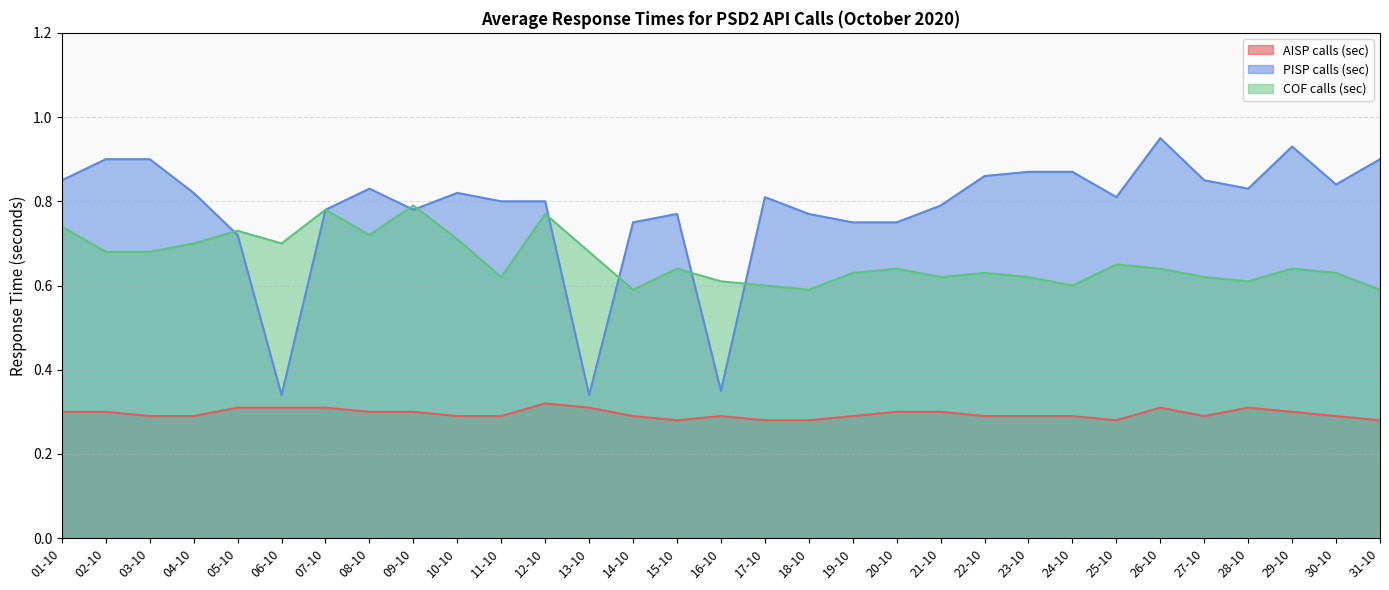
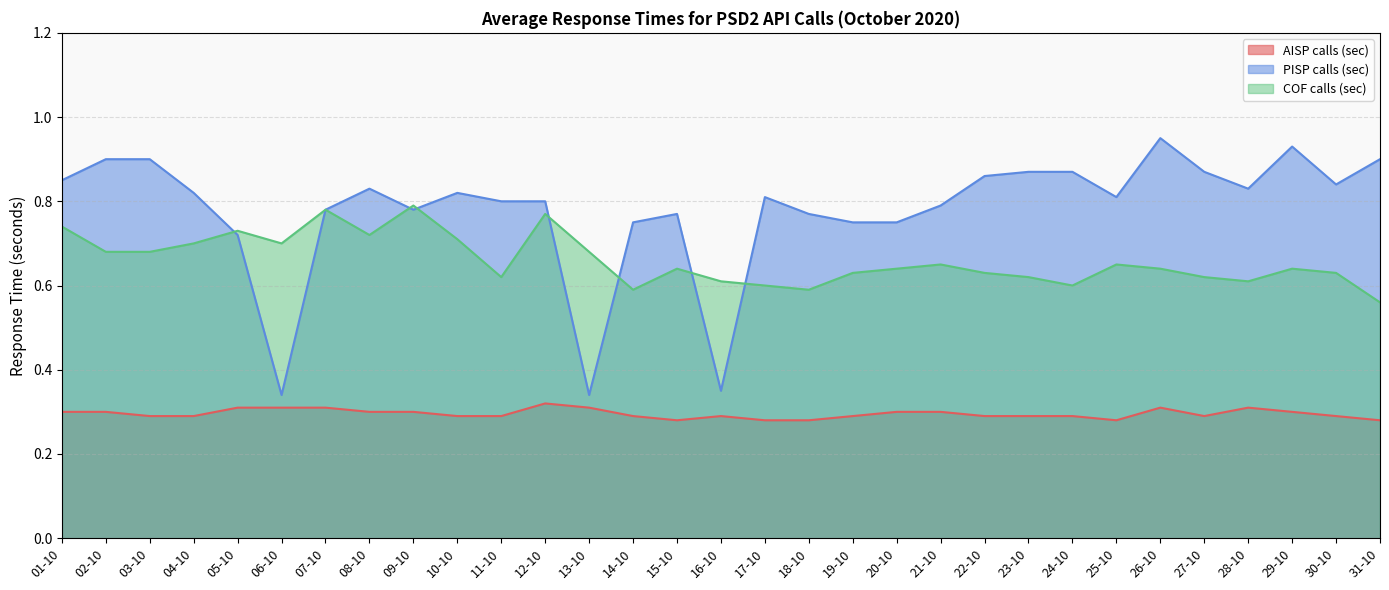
  {
    "AISP calls (sec)": {
      "01-10": 0.30,
      "02-10": 0.30,
      "03-10": 0.29,
      "04-10": 0.29,
      "05-10": 0.31,
      "06-10": 0.31,
      "07-10": 0.31,
      "08-10": 0.30,
      "09-10": 0.30,
      "10-10": 0.29,
      "11-10": 0.29,
      "12-10": 0.32,
      "13-10": 0.31,
      "14-10": 0.29,
      "15-10": 0.28,
      "16-10": 0.29,
      "17-10": 0.28,
      "18-10": 0.28,
      "19-10": 0.29,
      "20-10": 0.30,
      "21-10": 0.30,
      "22-10": 0.29,
      "23-10": 0.29,
      "24-10": 0.29,
      "25-10": 0.28,
      "26-10": 0.31,
      "27-10": 0.29,
      "28-10": 0.31,
      "29-10": 0.30,
      "30-10": 0.29,
      "31-10": 0.28
    },
    "PISP calls (sec)": {
      "01-10": 0.85,
      "02-10": 0.90,
      "03-10": 0.90,
      "04-10": 0.82,
      "05-10": 0.72,
      "06-10": 0.34,
      "08-10": 0.83,
      "09-10": 0.78,
      "10-10": 0.82,
      "11-10": 0.80,
      "12-10": 0.80,
      "13-10": 0.34,
      "14-10": 0.75,
      "15-10": 0.77,
      "16-10": 0.35,
      "17-10": 0.81,
      "18-10": 0.77,
      "19-10": 0.75,
      "20-10": 0.75,
      "21-10": 0.79,
      "22-10": 0.86,
      "23-10": 0.87,
      "24-10": 0.87,
      "25-10": 0.81,
      "26-10": 0.95,
-     "27-10": 0.85,
+     "27-10": 0.87,
      "28-10": 0.83,
      "29-10": 0.93,
      "30-10": 0.84,
      "31-10": 0.90
    },
    "COF calls (sec)": {
      "01-10": 0.74,
      "02-10": 0.68,
      "03-10": 0.68,
      "04-10": 0.70,
      "05-10": 0.73,
      "06-10": 0.70,
      "08-10": 0.72,
      "09-10": 0.79,
      "10-10": 0.71,
      "11-10": 0.62,
      "12-10": 0.77,
      "13-10": 0.68,
      "14-10": 0.59,
      "15-10": 0.64,
      "16-10": 0.61,
      "17-10": 0.60,
      "18-10": 0.59,
      "19-10": 0.63,
      "20-10": 0.64,
-     "21-10": 0.62,
+     "21-10": 0.65,
      "22-10": 0.63,
      "23-10": 0.62,
      "24-10": 0.60,
      "25-10": 0.65,
      "26-10": 0.64,
      "27-10": 0.62,
      "28-10": 0.61,
      "29-10": 0.64,
      "30-10": 0.63,
-     "31-10": 0.59
+     "31-10": 0.56
    }
  }
